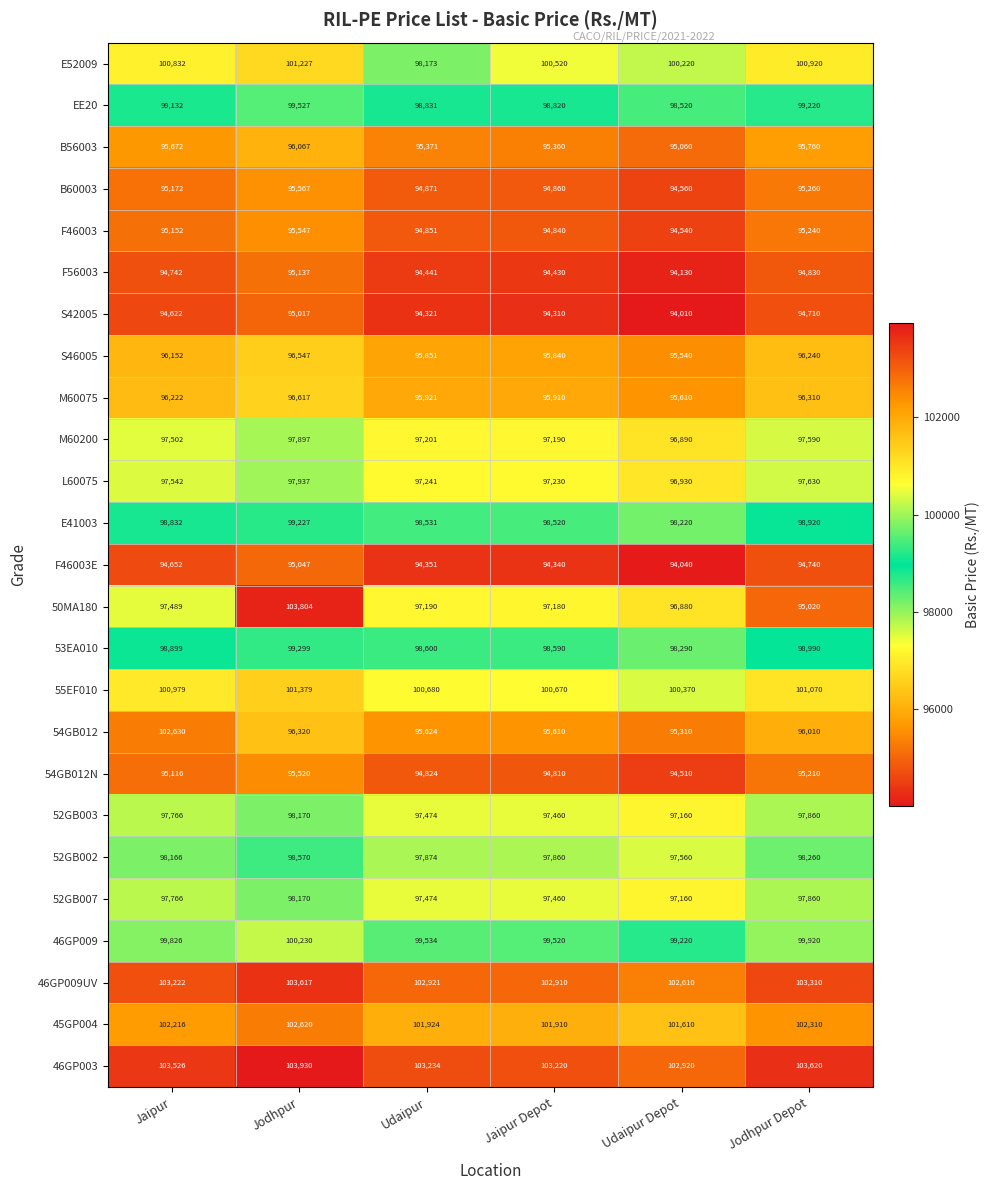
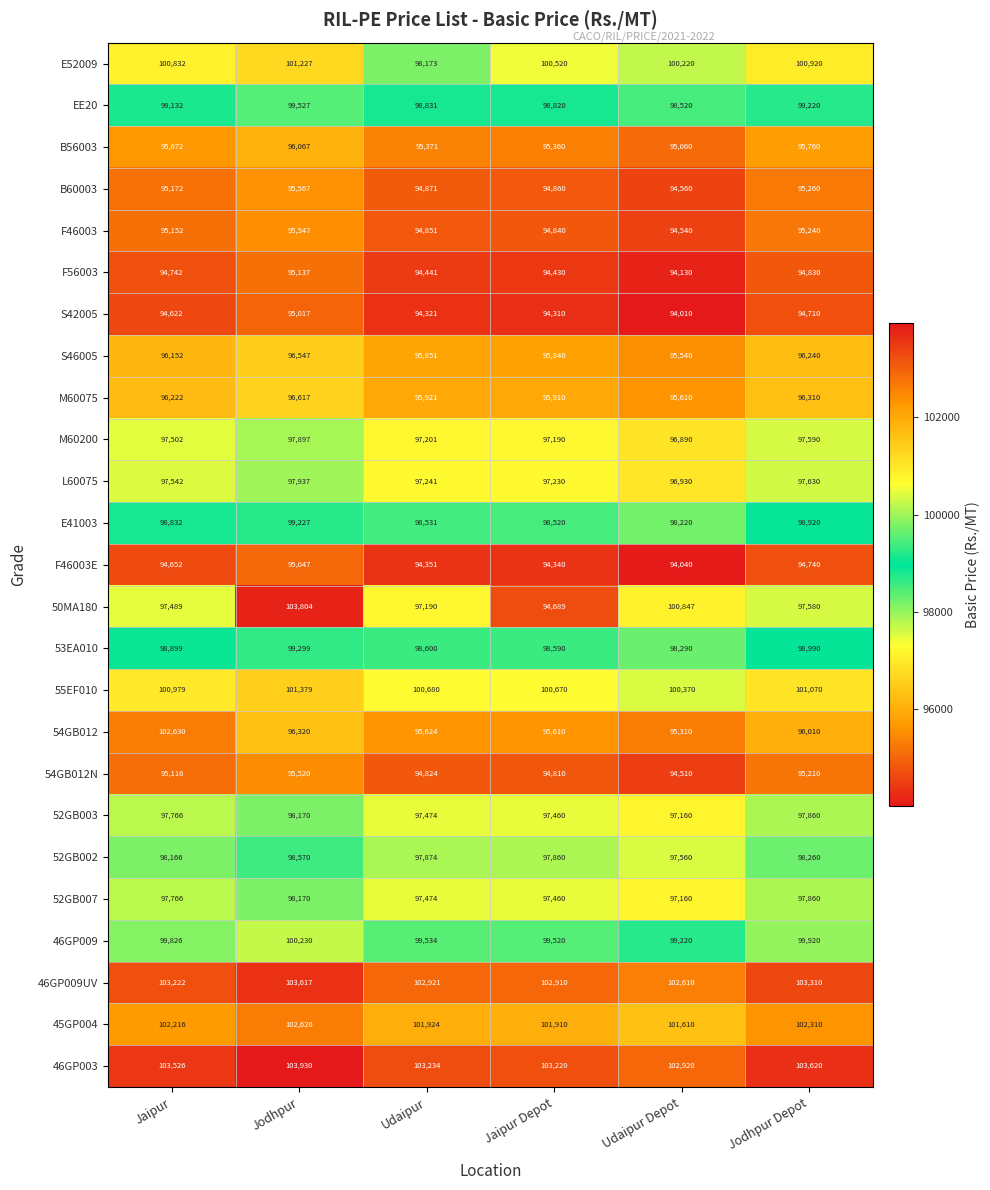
  {
    "E52009": {
      "Jaipur": "100,832",
      "Jodhpur": "101,227",
      "Udaipur": "98,173",
      "Jaipur Depot": "100,520",
      "Udaipur Depot": "100,220",
      "Jodhpur Depot": "100,920"
    },
    "EE20": {
      "Jaipur": "99,132",
      "Jodhpur": "99,527",
      "Udaipur": "98,831",
      "Jaipur Depot": "98,820",
      "Udaipur Depot": "98,520",
      "Jodhpur Depot": "99,220"
    },
    "B56003": {
      "Jaipur": "95,672",
      "Jodhpur": "96,067",
      "Udaipur": "95,371",
      "Jaipur Depot": "95,360",
      "Udaipur Depot": "95,060",
      "Jodhpur Depot": "95,760"
    },
    "B60003": {
      "Jaipur": "95,172",
      "Jodhpur": "95,567",
      "Udaipur": "94,871",
      "Jaipur Depot": "94,860",
      "Udaipur Depot": "94,560",
      "Jodhpur Depot": "95,260"
    },
    "F46003": {
      "Jaipur": "95,152",
      "Jodhpur": "95,547",
      "Udaipur": "94,851",
      "Jaipur Depot": "94,840",
      "Udaipur Depot": "94,540",
      "Jodhpur Depot": "95,240"
    },
    "F56003": {
      "Jaipur": "94,742",
      "Jodhpur": "95,137",
      "Udaipur": "94,441",
      "Jaipur Depot": "94,430",
      "Udaipur Depot": "94,130",
      "Jodhpur Depot": "94,830"
    },
    "S42005": {
      "Jaipur": "94,622",
      "Jodhpur": "95,017",
      "Udaipur": "94,321",
      "Jaipur Depot": "94,310",
      "Udaipur Depot": "94,010",
      "Jodhpur Depot": "94,710"
    },
    "S46005": {
      "Jaipur": "96,152",
      "Jodhpur": "96,547",
      "Udaipur": "95,851",
      "Jaipur Depot": "95,840",
      "Udaipur Depot": "95,540",
      "Jodhpur Depot": "96,240"
    },
    "M60075": {
      "Jaipur": "96,222",
      "Jodhpur": "96,617",
      "Udaipur": "95,921",
      "Jaipur Depot": "95,910",
      "Udaipur Depot": "95,610",
      "Jodhpur Depot": "96,310"
    },
    "M60200": {
      "Jaipur": "97,502",
      "Jodhpur": "97,897",
      "Udaipur": "97,201",
      "Jaipur Depot": "97,190",
      "Udaipur Depot": "96,890",
      "Jodhpur Depot": "97,590"
    },
    "L60075": {
      "Jaipur": "97,542",
      "Jodhpur": "97,937",
      "Udaipur": "97,241",
      "Jaipur Depot": "97,230",
      "Udaipur Depot": "96,930",
      "Jodhpur Depot": "97,630"
    },
    "E41003": {
      "Jaipur": "98,832",
      "Jodhpur": "99,227",
      "Udaipur": "98,531",
      "Jaipur Depot": "98,520",
      "Udaipur Depot": "98,220",
      "Jodhpur Depot": "98,920"
    },
    "F46003E": {
      "Jaipur": "94,652",
      "Jodhpur": "95,047",
      "Udaipur": "94,351",
      "Jaipur Depot": "94,340",
      "Udaipur Depot": "94,040",
      "Jodhpur Depot": "94,740"
    },
    "50MA180": {
      "Jaipur": "97,489",
      "Jodhpur": "103,804",
      "Udaipur": "97,190",
-     "Jaipur Depot": "97,180",
-     "Udaipur Depot": "96,880",
-     "Jodhpur Depot": "95,020"
+     "Jaipur Depot": "94,689",
+     "Udaipur Depot": "100,847",
+     "Jodhpur Depot": "97,580"
    },
    "53EA010": {
      "Jaipur": "98,899",
      "Jodhpur": "99,299",
      "Udaipur": "98,600",
      "Jaipur Depot": "98,590",
      "Udaipur Depot": "98,290",
      "Jodhpur Depot": "98,990"
    },
    "55EF010": {
      "Jaipur": "100,979",
      "Jodhpur": "101,379",
      "Udaipur": "100,680",
      "Jaipur Depot": "100,670",
      "Udaipur Depot": "100,370",
      "Jodhpur Depot": "101,070"
    },
    "54GB012": {
      "Jaipur": "102,630",
      "Jodhpur": "96,320",
      "Udaipur": "95,624",
      "Jaipur Depot": "95,610",
      "Udaipur Depot": "95,310",
      "Jodhpur Depot": "96,010"
    },
    "54GB012N": {
      "Jaipur": "95,116",
      "Jodhpur": "95,520",
      "Udaipur": "94,824",
      "Jaipur Depot": "94,810",
      "Udaipur Depot": "94,510",
      "Jodhpur Depot": "95,210"
    },
    "52GB003": {
      "Jaipur": "97,766",
      "Jodhpur": "98,170",
      "Udaipur": "97,474",
      "Jaipur Depot": "97,460",
      "Udaipur Depot": "97,160",
      "Jodhpur Depot": "97,860"
    },
    "52GB002": {
      "Jaipur": "98,166",
      "Jodhpur": "98,570",
      "Udaipur": "97,874",
      "Jaipur Depot": "97,860",
      "Udaipur Depot": "97,560",
      "Jodhpur Depot": "98,260"
    },
    "52GB007": {
      "Jaipur": "97,766",
      "Jodhpur": "98,170",
      "Udaipur": "97,474",
      "Jaipur Depot": "97,460",
      "Udaipur Depot": "97,160",
      "Jodhpur Depot": "97,860"
    },
    "46GP009": {
      "Jaipur": "99,826",
      "Jodhpur": "100,230",
      "Udaipur": "99,534",
      "Jaipur Depot": "99,520",
      "Udaipur Depot": "99,220",
      "Jodhpur Depot": "99,920"
    },
    "46GP009UV": {
      "Jaipur": "103,222",
      "Jodhpur": "103,617",
      "Udaipur": "102,921",
      "Jaipur Depot": "102,910",
      "Udaipur Depot": "102,610",
      "Jodhpur Depot": "103,310"
    },
    "45GP004": {
      "Jaipur": "102,216",
      "Jodhpur": "102,620",
      "Udaipur": "101,924",
      "Jaipur Depot": "101,910",
      "Udaipur Depot": "101,610",
      "Jodhpur Depot": "102,310"
    },
    "46GP003": {
      "Jaipur": "103,526",
      "Jodhpur": "103,930",
      "Udaipur": "103,234",
      "Jaipur Depot": "103,220",
      "Udaipur Depot": "102,920",
      "Jodhpur Depot": "103,620"
    }
  }
